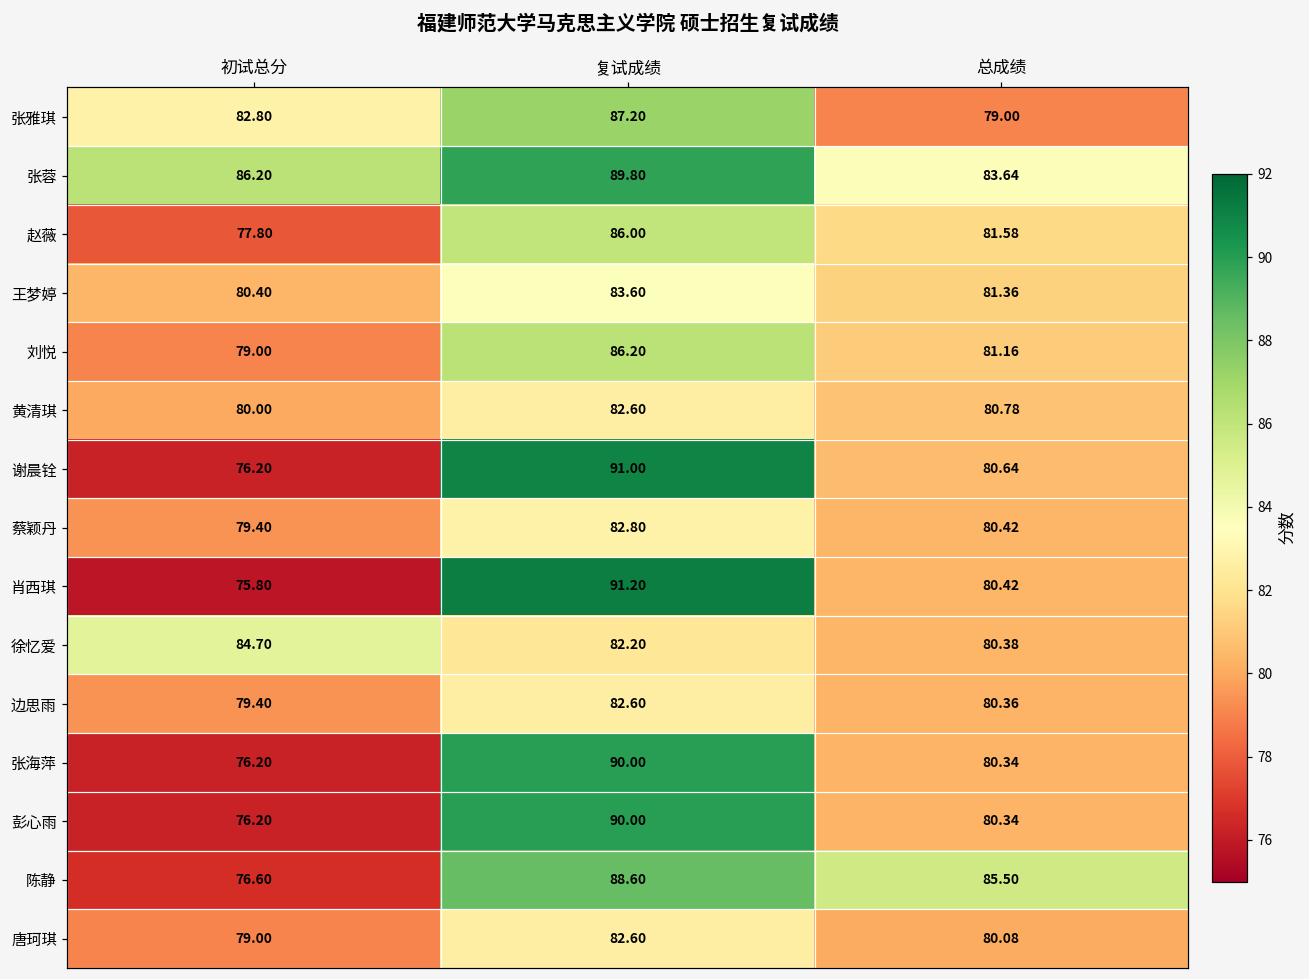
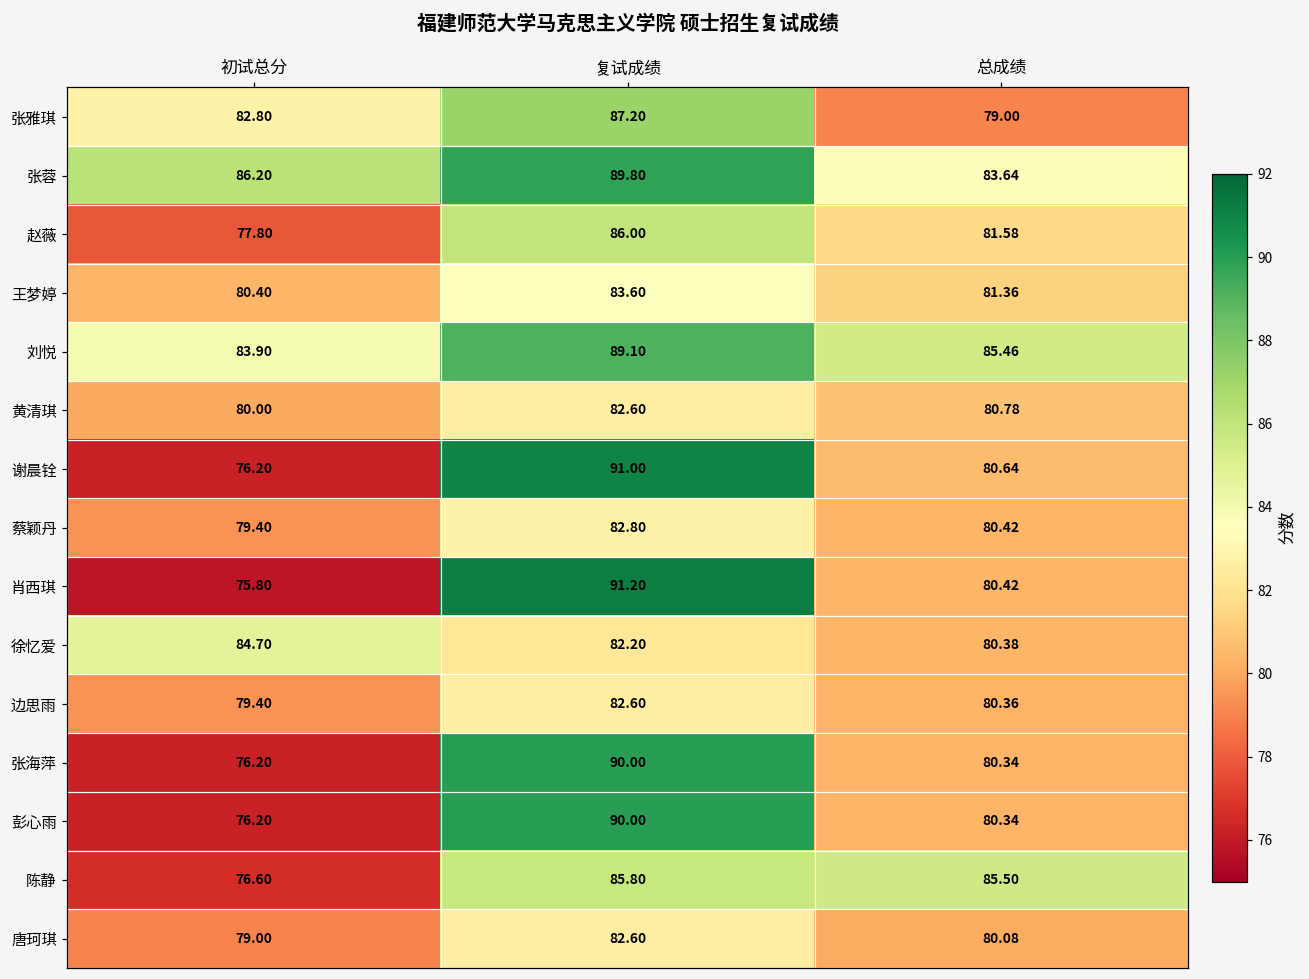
  {
    "张雅琪": {
      "初试总分": 82.80,
      "复试成绩": 87.20,
      "总成绩": 79.00
    },
    "张蓉": {
      "初试总分": 86.20,
      "复试成绩": 89.80,
      "总成绩": 83.64
    },
    "赵薇": {
      "初试总分": 77.80,
      "复试成绩": 86.00,
      "总成绩": 81.58
    },
    "王梦婷": {
      "初试总分": 80.40,
      "复试成绩": 83.60,
      "总成绩": 81.36
    },
    "刘悦": {
-     "初试总分": 79.00,
-     "复试成绩": 86.20,
-     "总成绩": 81.16
+     "初试总分": 83.90,
+     "复试成绩": 89.10,
+     "总成绩": 85.46
    },
    "黄清琪": {
      "初试总分": 80.00,
      "复试成绩": 82.60,
      "总成绩": 80.78
    },
    "谢晨铨": {
      "初试总分": 76.20,
      "复试成绩": 91.00,
      "总成绩": 80.64
    },
    "蔡颖丹": {
      "初试总分": 79.40,
      "复试成绩": 82.80,
      "总成绩": 80.42
    },
    "肖西琪": {
      "初试总分": 75.80,
      "复试成绩": 91.20,
      "总成绩": 80.42
    },
    "徐忆爱": {
      "初试总分": 84.70,
      "复试成绩": 82.20,
      "总成绩": 80.38
    },
    "边思雨": {
      "初试总分": 79.40,
      "复试成绩": 82.60,
      "总成绩": 80.36
    },
    "张海萍": {
      "初试总分": 76.20,
      "复试成绩": 90.00,
      "总成绩": 80.34
    },
    "彭心雨": {
      "初试总分": 76.20,
      "复试成绩": 90.00,
      "总成绩": 80.34
    },
    "陈静": {
      "初试总分": 76.60,
-     "复试成绩": 88.60,
+     "复试成绩": 85.80,
      "总成绩": 85.50
    },
    "唐珂琪": {
      "初试总分": 79.00,
      "复试成绩": 82.60,
      "总成绩": 80.08
    }
  }
